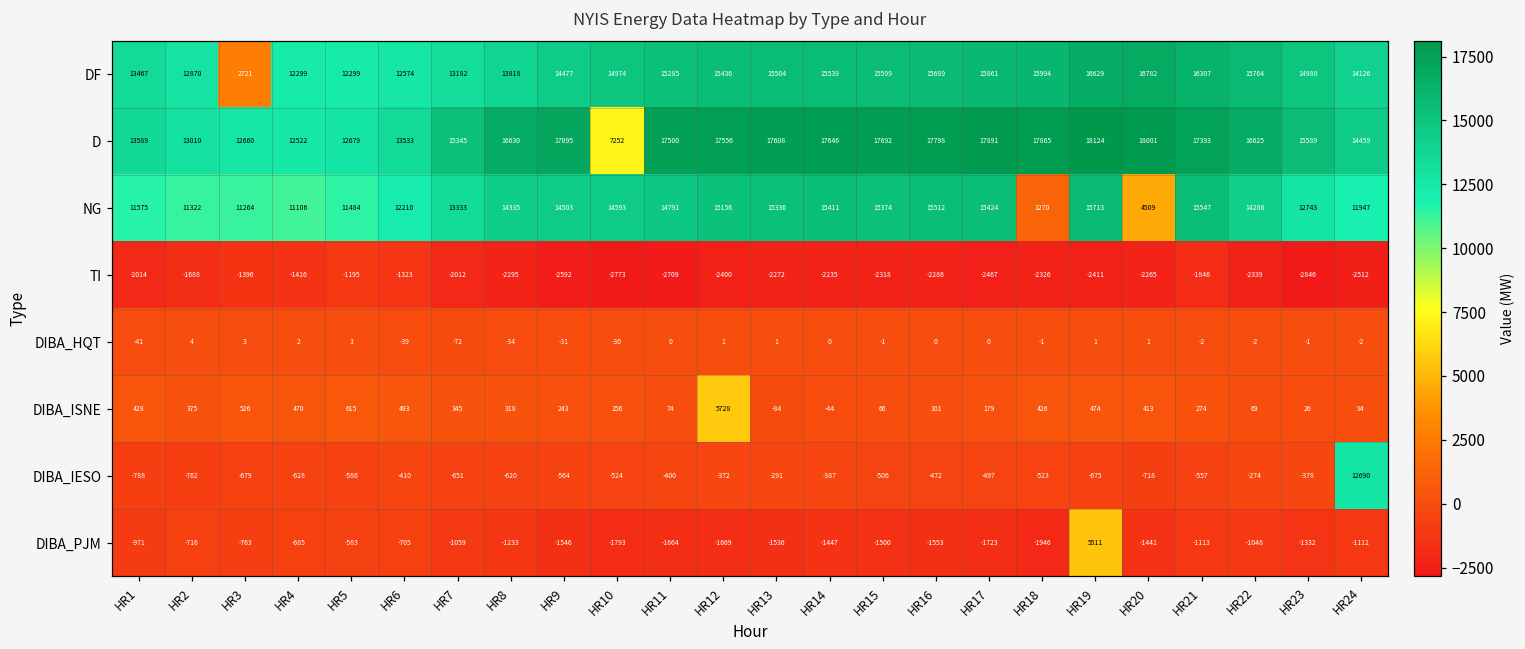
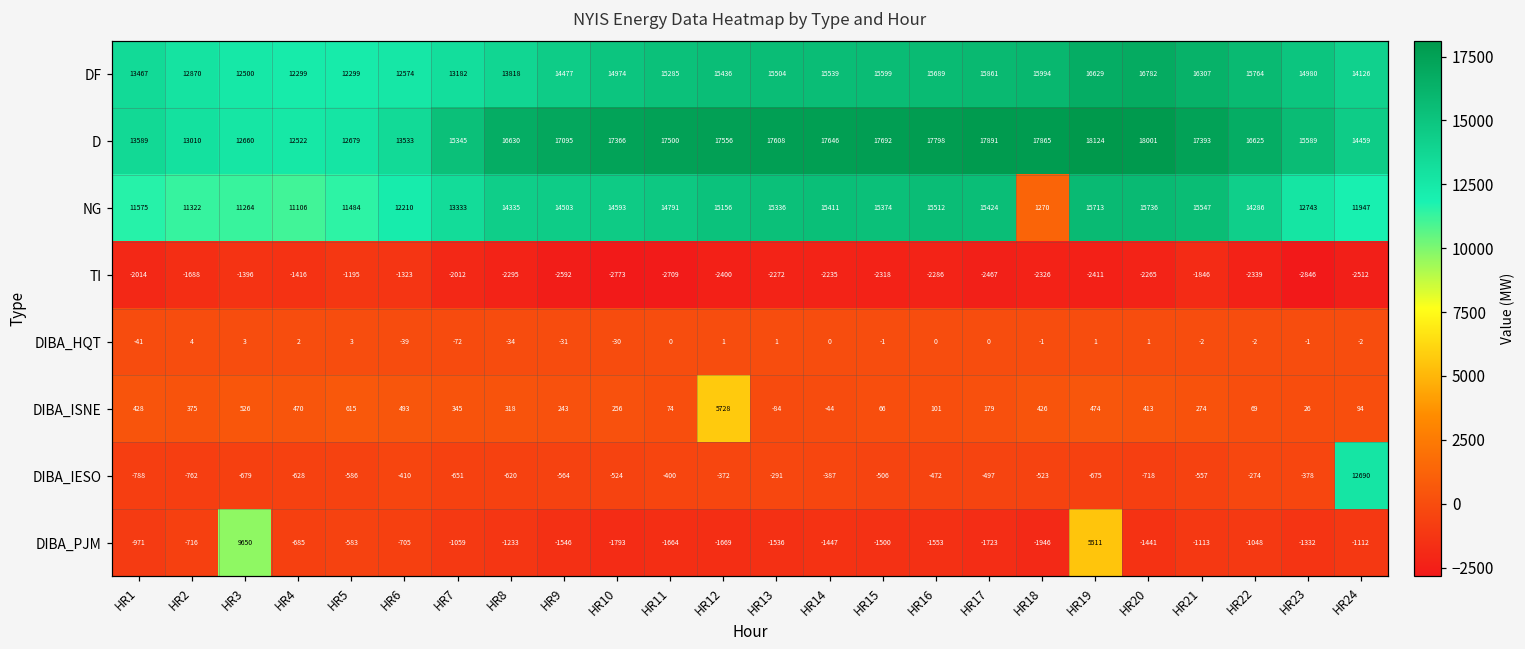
  {
    "DF": {
      "HR1": 13467,
      "HR2": 12870,
-     "HR3": 2721,
+     "HR3": 12500,
      "HR4": 12299,
      "HR5": 12299,
      "HR6": 12574,
      "HR7": 13182,
      "HR8": 13818,
      "HR9": 14477,
      "HR10": 14974,
      "HR11": 15285,
      "HR12": 15436,
      "HR13": 15504,
      "HR14": 15539,
      "HR15": 15599,
      "HR16": 15689,
      "HR17": 15861,
      "HR18": 15994,
      "HR19": 16629,
      "HR20": 16782,
      "HR21": 16307,
      "HR22": 15764,
      "HR23": 14980,
      "HR24": 14126
    },
    "D": {
      "HR1": 13589,
      "HR2": 13010,
      "HR3": 12660,
      "HR4": 12522,
      "HR5": 12679,
      "HR6": 13533,
      "HR7": 15345,
      "HR8": 16630,
      "HR9": 17095,
-     "HR10": 7252,
+     "HR10": 17366,
      "HR11": 17500,
      "HR12": 17556,
      "HR13": 17608,
      "HR14": 17646,
      "HR15": 17692,
      "HR16": 17798,
      "HR17": 17891,
      "HR18": 17865,
      "HR19": 18124,
      "HR20": 18001,
      "HR21": 17393,
      "HR22": 16625,
      "HR23": 15589,
      "HR24": 14459
    },
    "NG": {
      "HR1": 11575,
      "HR2": 11322,
      "HR3": 11264,
      "HR4": 11106,
      "HR5": 11484,
      "HR6": 12210,
      "HR7": 13333,
      "HR8": 14335,
      "HR9": 14503,
      "HR10": 14593,
      "HR11": 14791,
      "HR12": 15156,
      "HR13": 15336,
      "HR14": 15411,
      "HR15": 15374,
      "HR16": 15512,
      "HR17": 15424,
      "HR18": 1270,
      "HR19": 15713,
-     "HR20": 4509,
+     "HR20": 15736,
      "HR21": 15547,
      "HR22": 14286,
      "HR23": 12743,
      "HR24": 11947
    },
    "TI": {
      "HR1": -2014,
      "HR2": -1688,
      "HR3": -1396,
      "HR4": -1416,
      "HR5": -1195,
      "HR6": -1323,
      "HR7": -2012,
      "HR8": -2295,
      "HR9": -2592,
      "HR10": -2773,
      "HR11": -2709,
      "HR12": -2400,
      "HR13": -2272,
      "HR14": -2235,
      "HR15": -2318,
      "HR16": -2286,
      "HR17": -2467,
      "HR18": -2326,
      "HR19": -2411,
      "HR20": -2265,
      "HR21": -1846,
      "HR22": -2339,
      "HR23": -2846,
      "HR24": -2512
    },
    "DIBA_HQT": {
      "HR1": -41,
      "HR2": 4,
      "HR3": 3,
      "HR4": 2,
      "HR5": 3,
      "HR6": -39,
      "HR7": -72,
      "HR8": -34,
      "HR9": -31,
      "HR10": -30,
      "HR11": 0,
      "HR12": 1,
      "HR13": 1,
      "HR14": 0,
      "HR15": -1,
      "HR16": 0,
      "HR17": 0,
      "HR18": -1,
      "HR19": 1,
      "HR20": 1,
      "HR21": -2,
      "HR22": -2,
      "HR23": -1,
      "HR24": -2
    },
    "DIBA_ISNE": {
      "HR1": 428,
      "HR2": 375,
      "HR3": 526,
      "HR4": 470,
      "HR5": 615,
      "HR6": 493,
      "HR7": 345,
      "HR8": 318,
      "HR9": 243,
      "HR10": 256,
      "HR11": 74,
      "HR12": 5728,
      "HR13": -84,
      "HR14": -44,
      "HR15": 66,
      "HR16": 101,
      "HR17": 179,
      "HR18": 426,
      "HR19": 474,
      "HR20": 413,
      "HR21": 274,
      "HR22": 69,
      "HR23": 26,
      "HR24": 94
    },
    "DIBA_IESO": {
      "HR1": -788,
      "HR2": -762,
      "HR3": -679,
      "HR4": -628,
      "HR5": -586,
      "HR6": -410,
      "HR7": -651,
      "HR8": -620,
      "HR9": -564,
      "HR10": -524,
      "HR11": -400,
      "HR12": -372,
      "HR13": -291,
      "HR14": -387,
      "HR15": -506,
      "HR16": -472,
      "HR17": -497,
      "HR18": -523,
      "HR19": -675,
      "HR20": -718,
      "HR21": -557,
      "HR22": -274,
      "HR23": -378,
      "HR24": 12690
    },
    "DIBA_PJM": {
      "HR1": -971,
      "HR2": -716,
-     "HR3": -763,
+     "HR3": 9650,
      "HR4": -685,
      "HR5": -583,
      "HR6": -705,
      "HR7": -1059,
      "HR8": -1233,
      "HR9": -1546,
      "HR10": -1793,
      "HR11": -1664,
      "HR12": -1669,
      "HR13": -1536,
      "HR14": -1447,
      "HR15": -1500,
      "HR16": -1553,
      "HR17": -1723,
      "HR18": -1946,
      "HR19": 5511,
      "HR20": -1441,
      "HR21": -1113,
      "HR22": -1048,
      "HR23": -1332,
      "HR24": -1112
    }
  }
